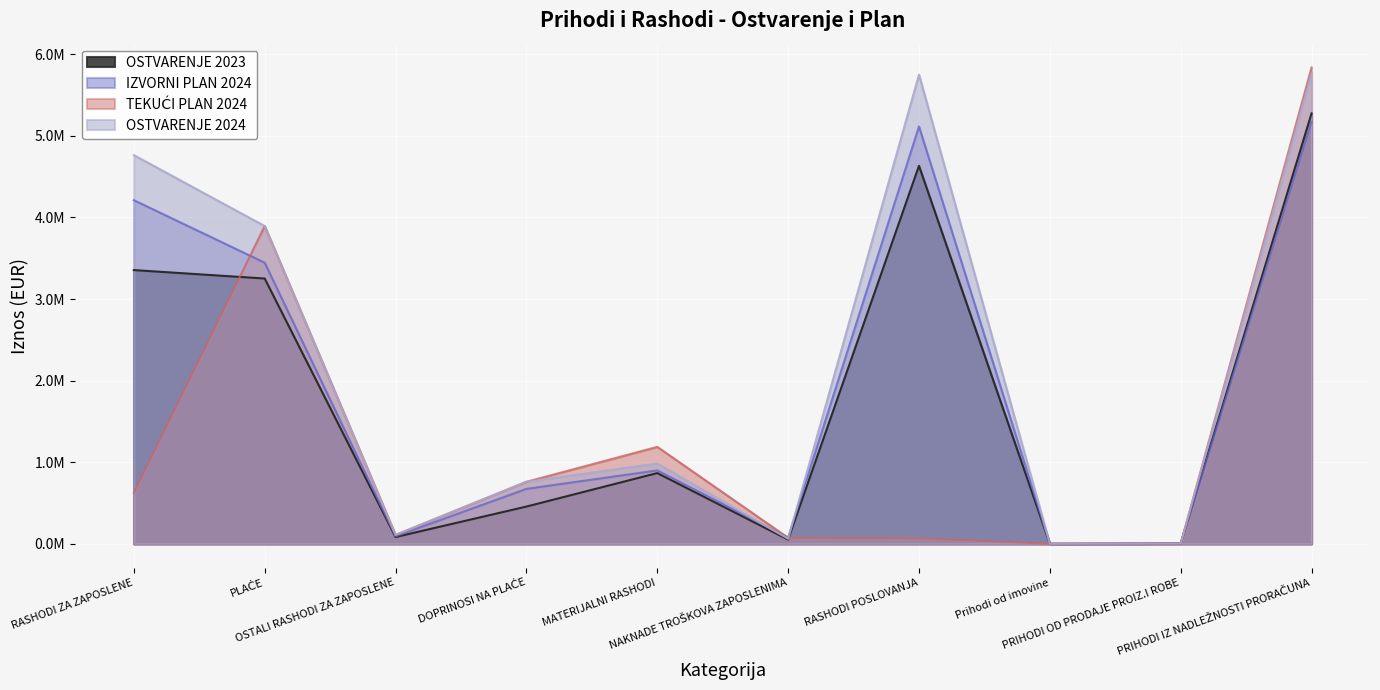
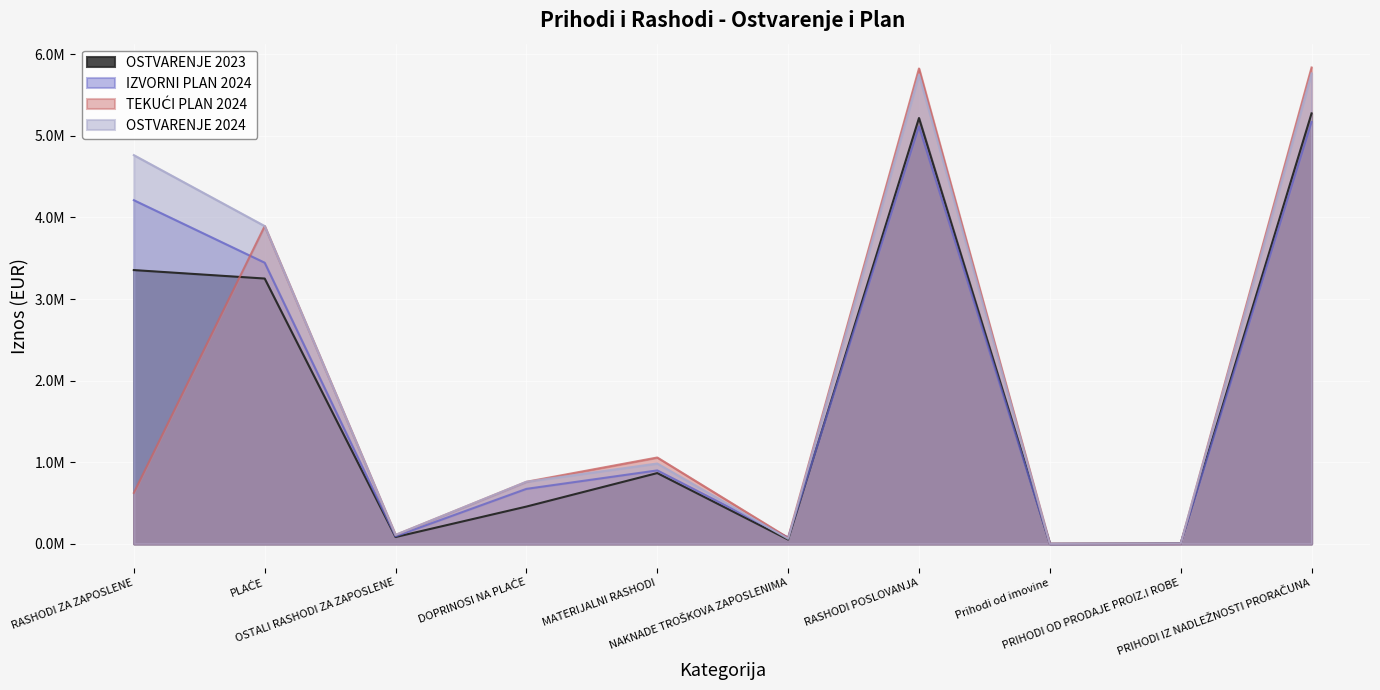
  {
    "OSTVARENJE 2023": {
      "RASHODI ZA ZAPOSLENE": 3400000,
      "PLAĆE": 3300000,
      "DOPRINOSI NA PLAĆE": 500000,
      "MATERIJALNI RASHODI": 900000,
-     "RASHODI POSLOVANJA": 4600000,
+     "RASHODI POSLOVANJA": 5200000,
      "PRIHODI IZ NADLEŽNOSTI PRORAČUNA": 5300000
    },
    "TEKUĆI PLAN 2024": {
      "RASHODI ZA ZAPOSLENE": 600000,
-     "MATERIJALNI RASHODI": 1200000,
-     "RASHODI POSLOVANJA": 100000,
+     "MATERIJALNI RASHODI": 1100000,
+     "RASHODI POSLOVANJA": 5800000,
      "PRIHODI IZ NADLEŽNOSTI PRORAČUNA": 5800000
    }
  }
